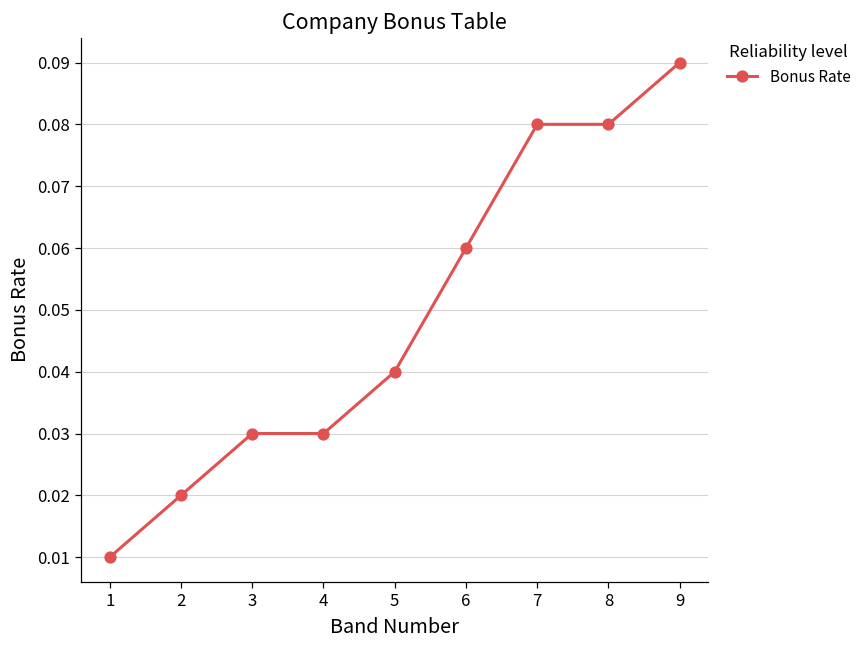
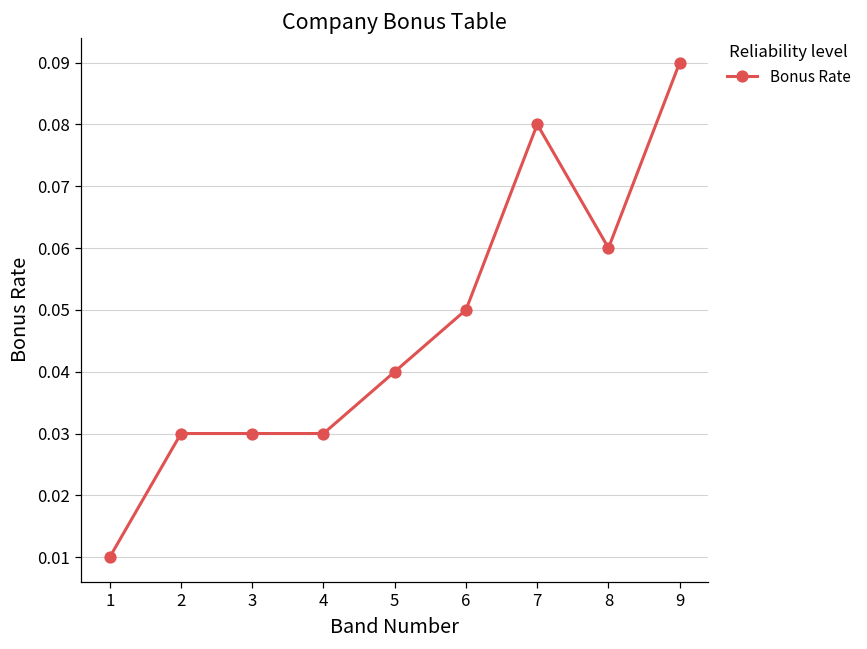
  {
    "1": 0.01,
-   "2": 0.02,
+   "2": 0.03,
    "3": 0.03,
    "4": 0.03,
    "5": 0.04,
-   "6": 0.06,
+   "6": 0.05,
    "7": 0.08,
-   "8": 0.08,
+   "8": 0.06,
    "9": 0.09
  }
